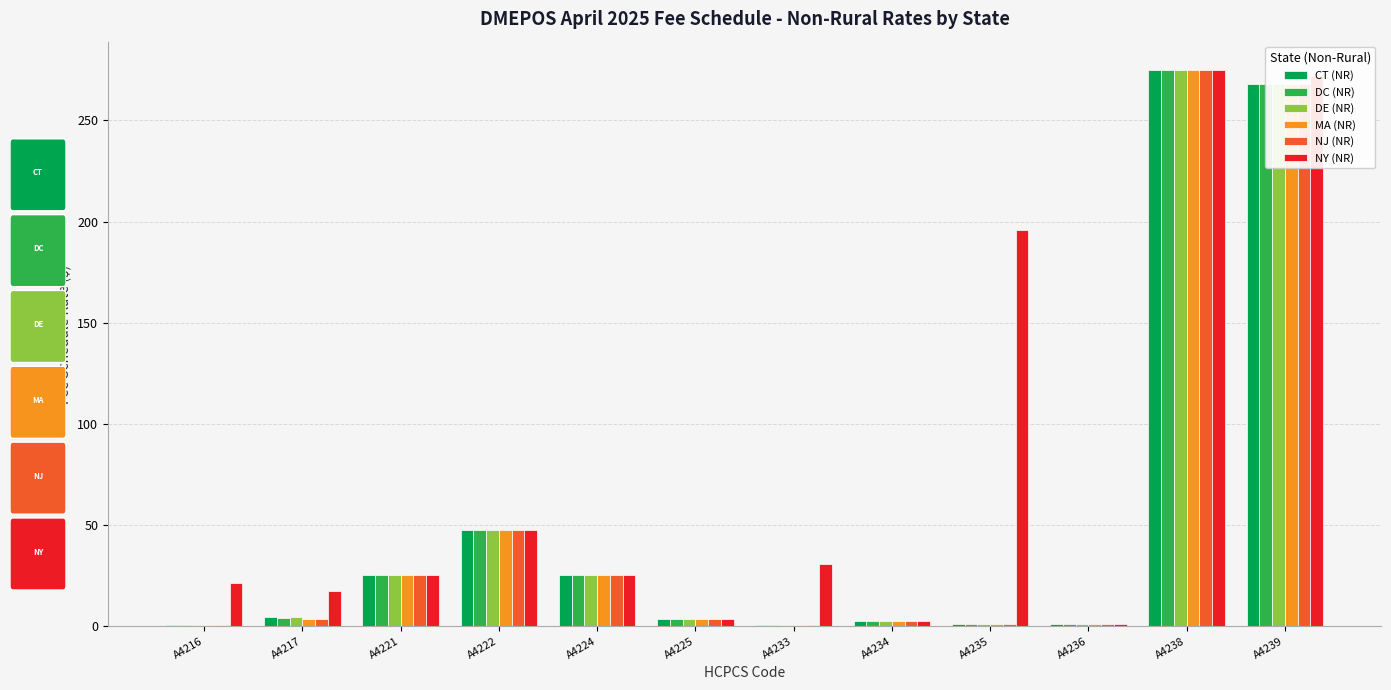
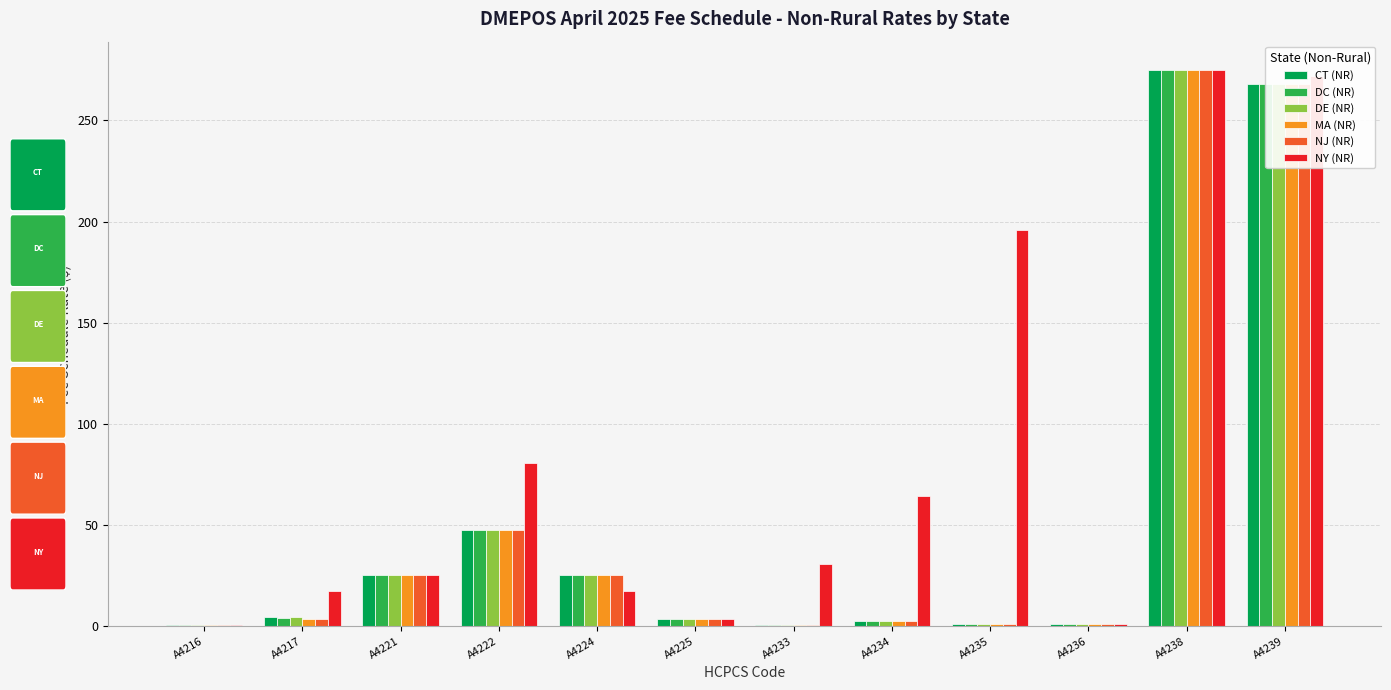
  {
    "DE (NR)": {
      "A4217": 4,
      "A4221": 25,
      "A4222": 48,
      "A4224": 25,
      "A4225": 3,
      "A4234": 2,
      "A4238": 275
    },
    "NY (NR)": {
-     "A4216": 21,
+     "A4216": 1,
      "A4217": 17,
      "A4221": 25,
-     "A4222": 48,
-     "A4224": 25,
+     "A4222": 81,
+     "A4224": 17,
      "A4225": 3,
      "A4233": 31,
-     "A4234": 2,
+     "A4234": 64,
      "A4235": 196,
      "A4238": 275
    }
  }
